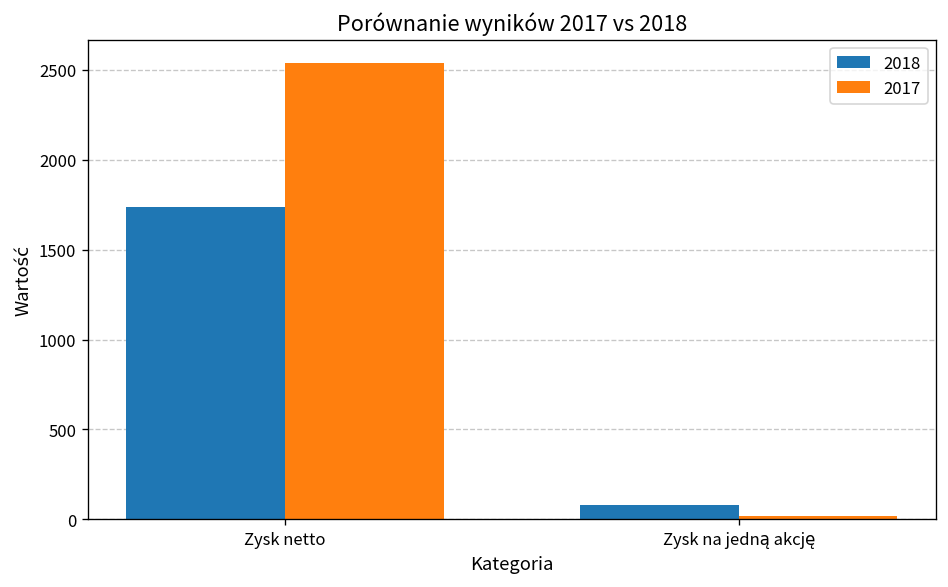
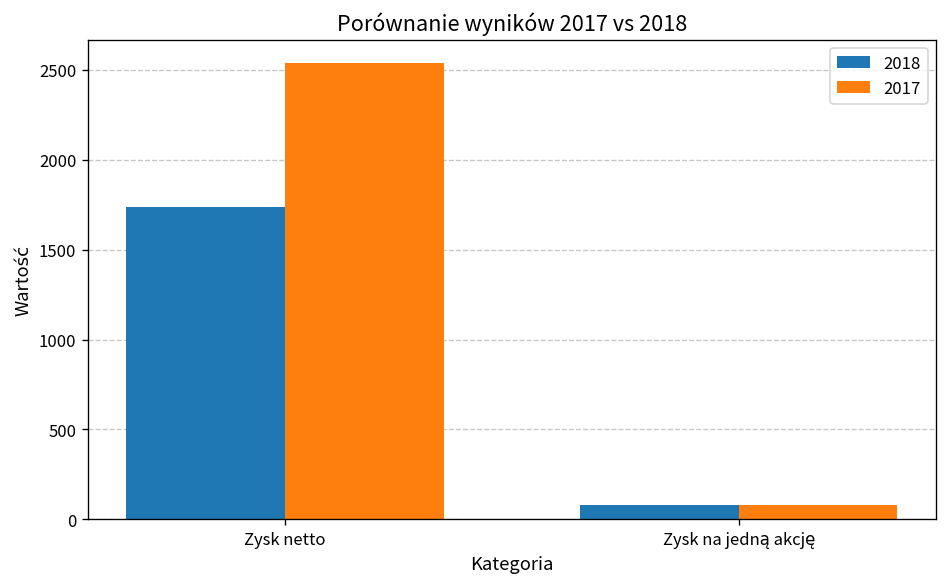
  {
    "2018": {
      "Zysk netto": 1740,
      "Zysk na jedną akcję": 80
    },
    "2017": {
      "Zysk netto": 2540,
-     "Zysk na jedną akcję": 20
+     "Zysk na jedną akcję": 80
    }
  }
